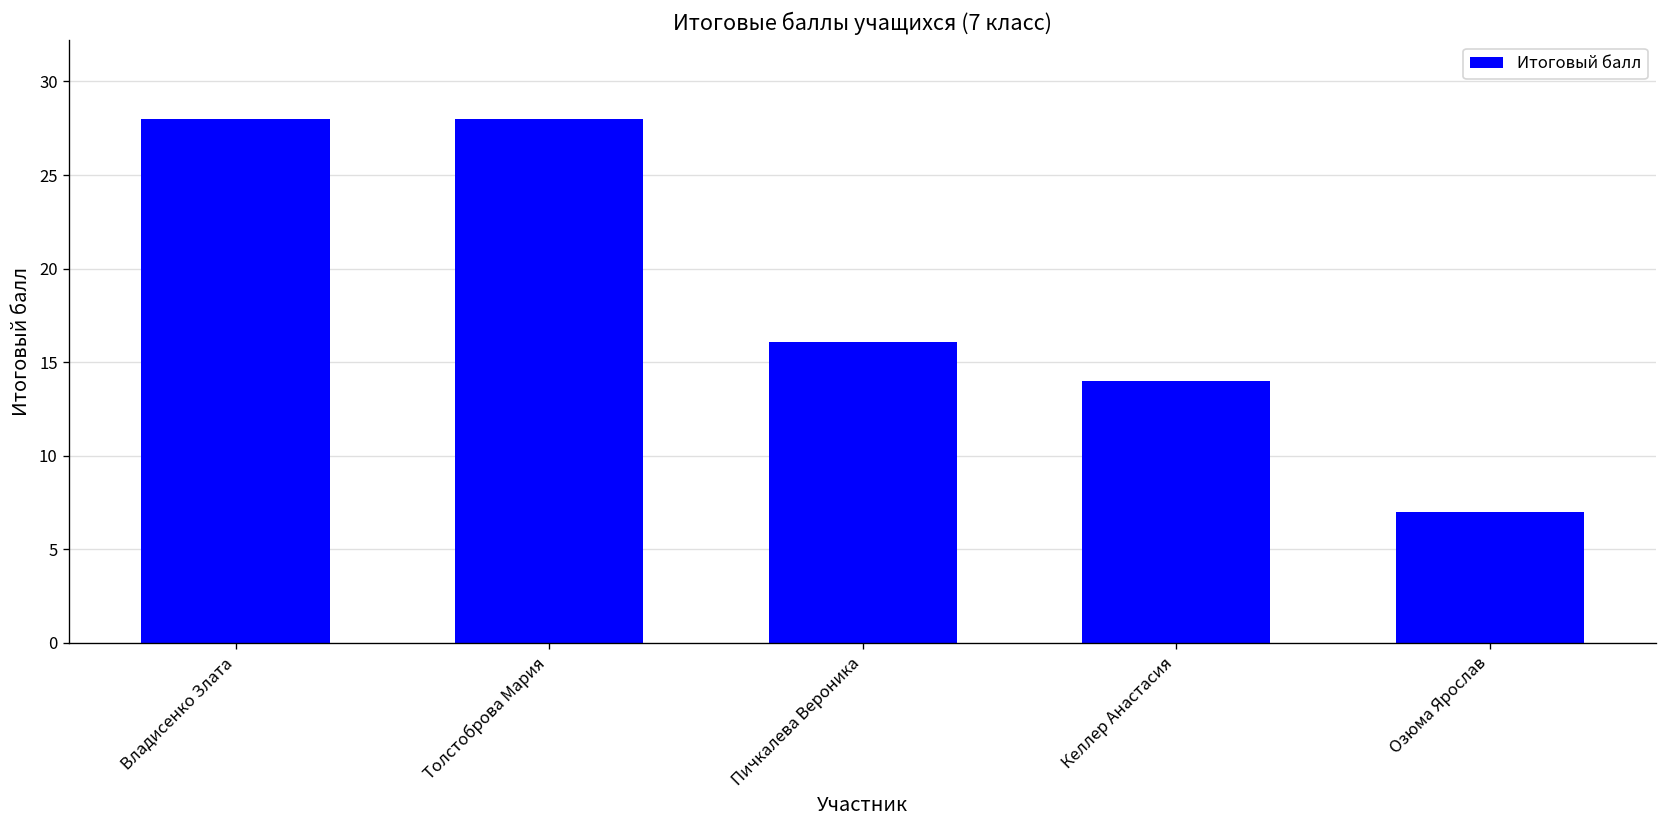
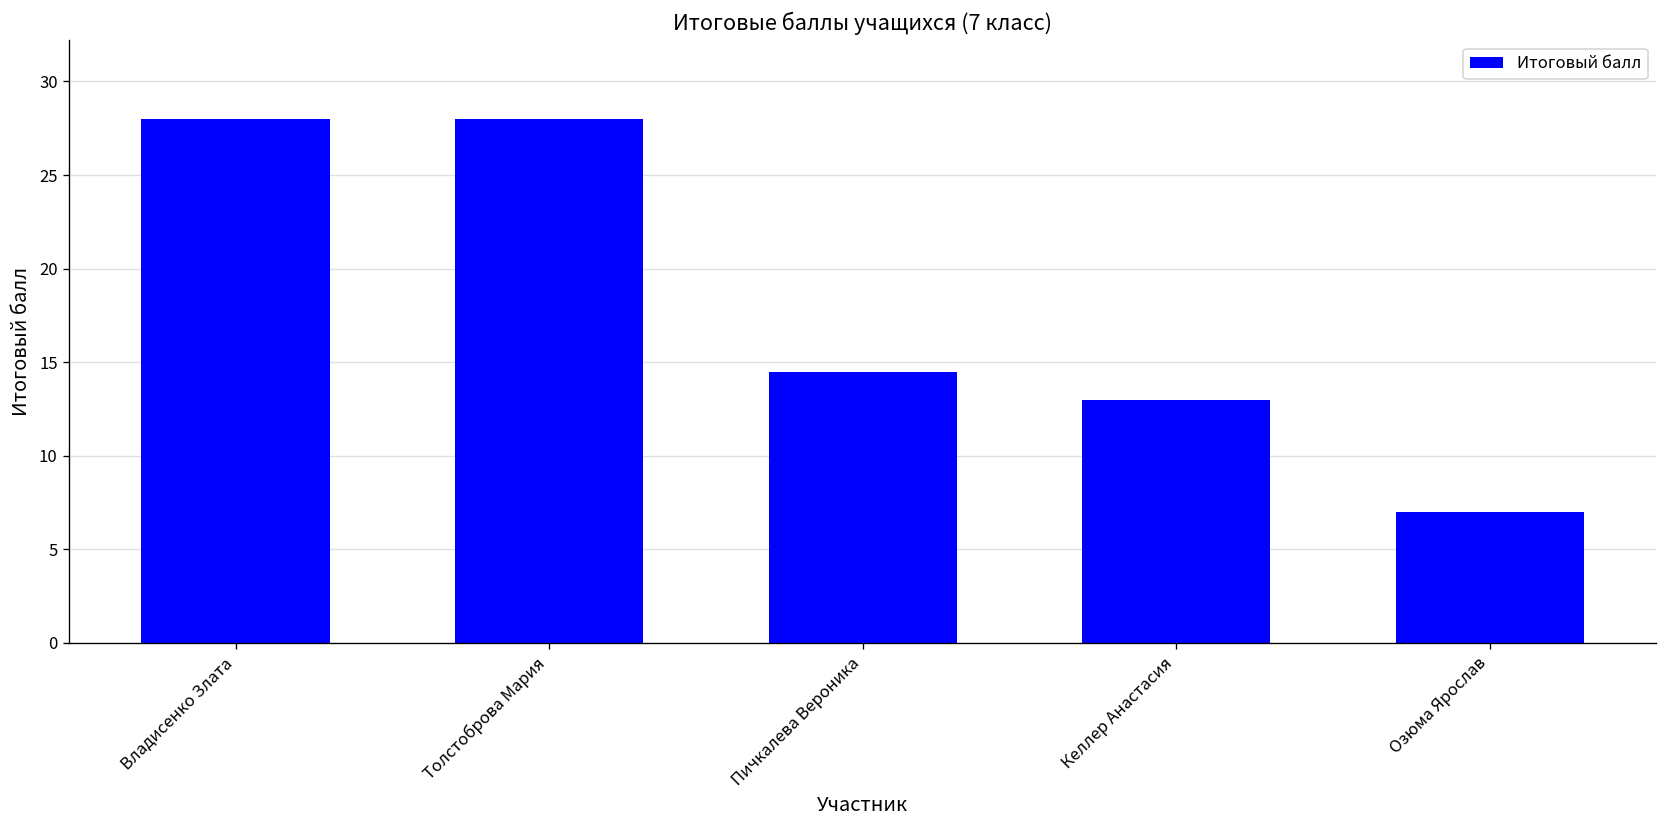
  {
    "Владисенко Злата": 28.0,
    "Толстоброва Мария": 28.0,
-   "Пичкалева Вероника": 16.1,
-   "Келлер Анастасия": 14,
+   "Пичкалева Вероника": 14.5,
+   "Келлер Анастасия": 13,
    "Озюма Ярослав": 7.0
  }
